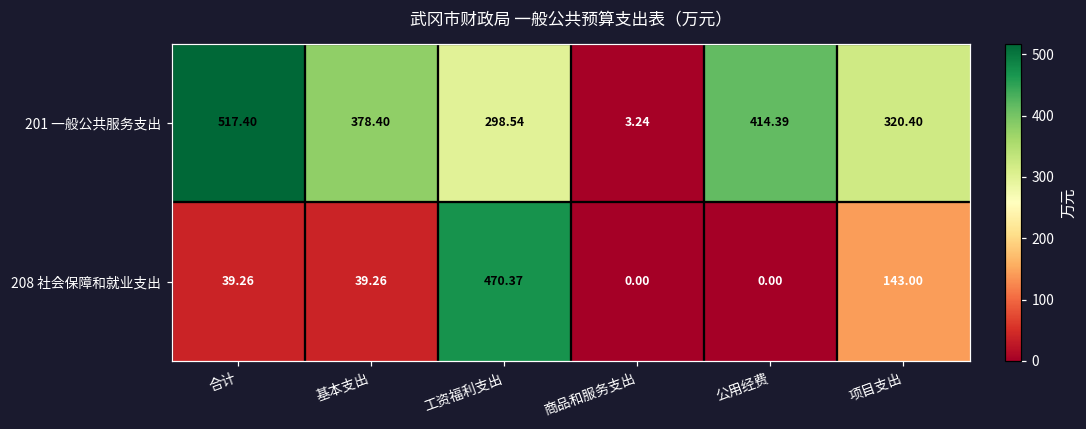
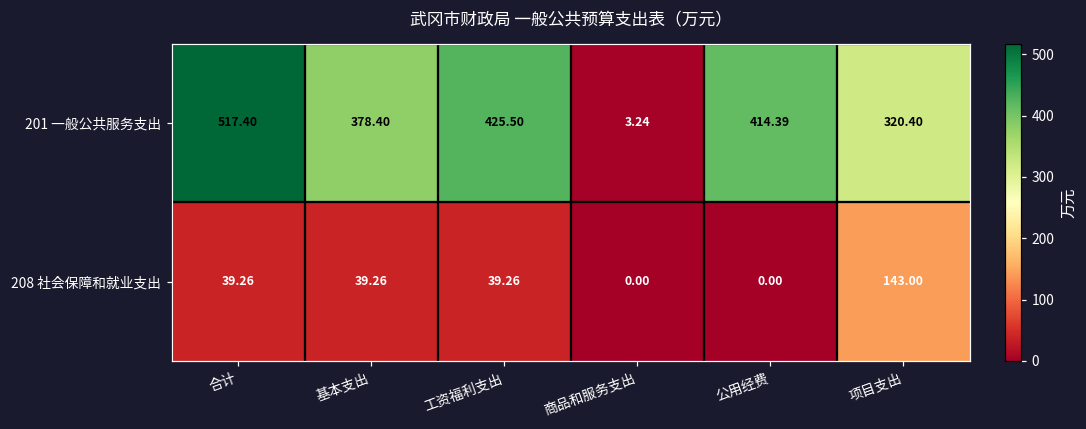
  {
    "201 一般公共服务支出": {
      "合计": 517.40,
      "基本支出": 378.40,
-     "工资福利支出": 298.54,
+     "工资福利支出": 425.50,
      "商品和服务支出": 3.24,
      "公用经费": 414.39,
      "项目支出": 320.40
    },
    "208 社会保障和就业支出": {
      "合计": 39.26,
      "基本支出": 39.26,
-     "工资福利支出": 470.37,
+     "工资福利支出": 39.26,
      "商品和服务支出": 0.00,
      "公用经费": 0.00,
      "项目支出": 143.00
    }
  }
